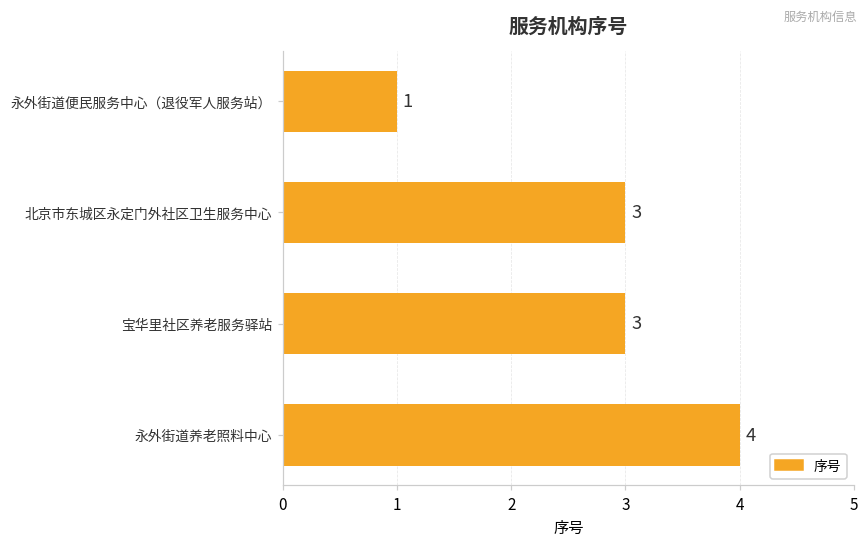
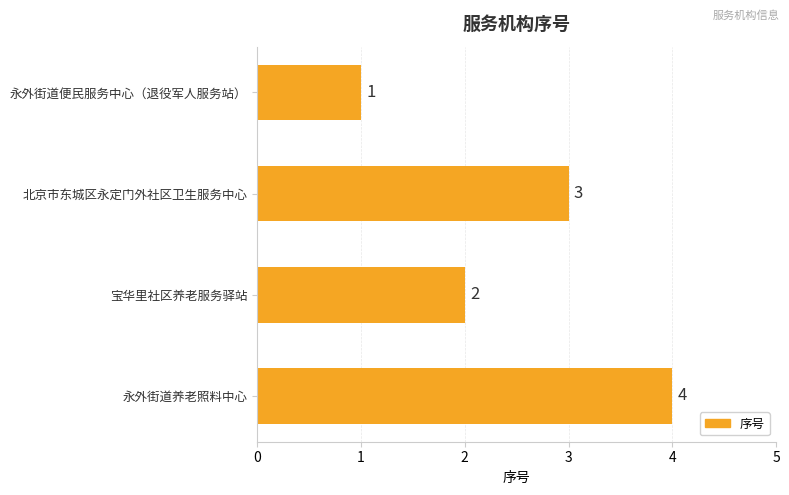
  {
    "永外街道便民服务中心（退役军人服务站）": 1,
    "北京市东城区永定门外社区卫生服务中心": 3,
-   "宝华里社区养老服务驿站": 3,
+   "宝华里社区养老服务驿站": 2,
    "永外街道养老照料中心": 4
  }
